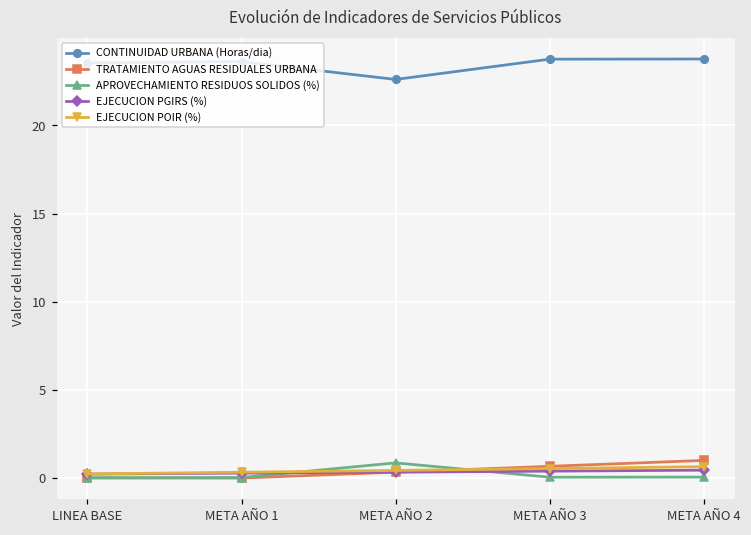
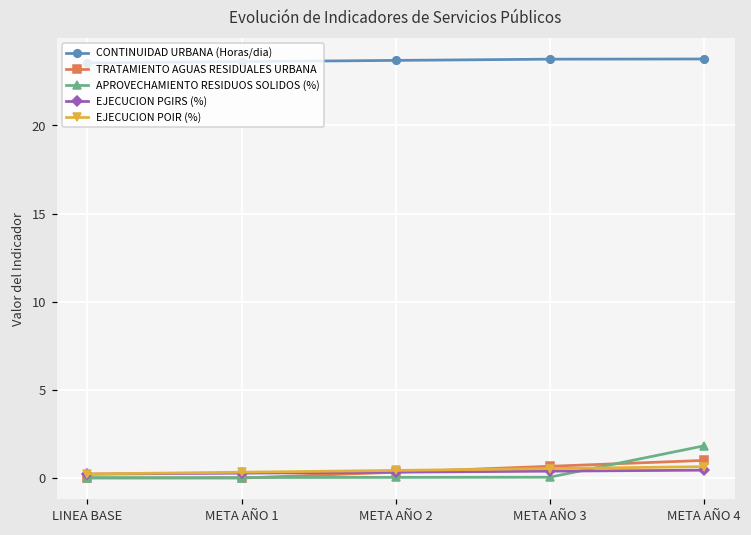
  {
    "CONTINUIDAD URBANA (Horas/dia)": {
-     "META AÑO 2": 22.6,
+     "META AÑO 2": 23.7,
      "META AÑO 3": 23.8,
      "META AÑO 4": 23.8
    },
    "APROVECHAMIENTO RESIDUOS SOLIDOS (%)": {
-     "META AÑO 2": 0.9,
+     "META AÑO 2": 0.0,
      "META AÑO 3": 0.0,
-     "META AÑO 4": 0.1
+     "META AÑO 4": 1.8
    },
    "EJECUCION PGIRS (%)": {
      "META AÑO 4": 0.4
    }
  }
